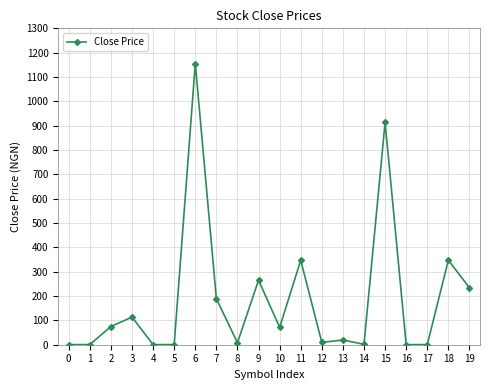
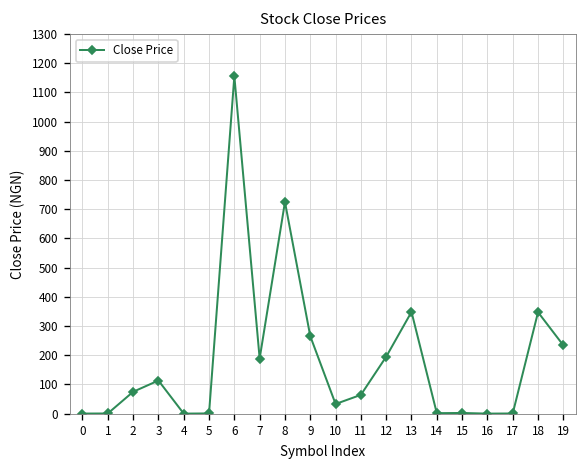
  {
    "0": 0,
    "1": 0,
    "2": 70,
    "3": 110,
    "4": 0,
    "5": 0,
    "6": 1160,
    "7": 190,
-   "8": 10,
+   "8": 720,
    "9": 270,
-   "10": 70,
-   "11": 350,
-   "12": 10,
-   "13": 20,
+   "10": 30,
+   "11": 60,
+   "12": 200,
+   "13": 350,
    "14": 0,
-   "15": 910,
+   "15": 0,
    "16": 0,
    "17": 0,
    "18": 350,
    "19": 230
  }
